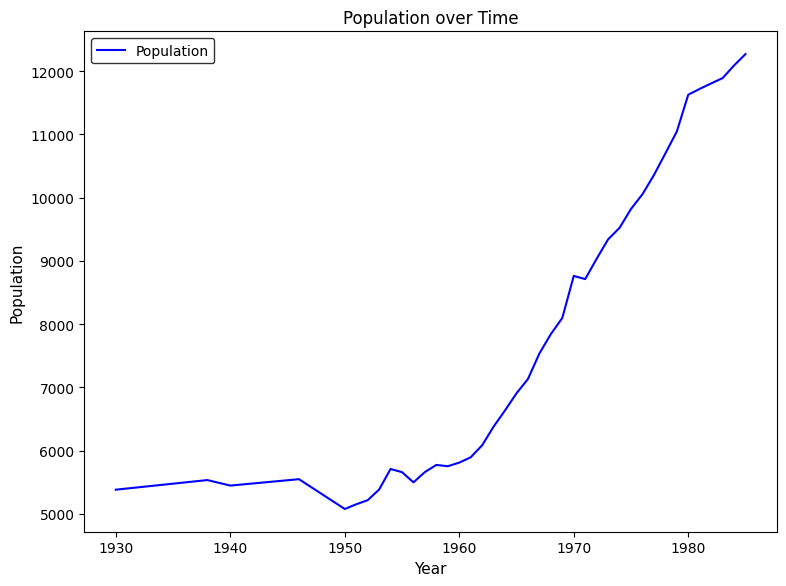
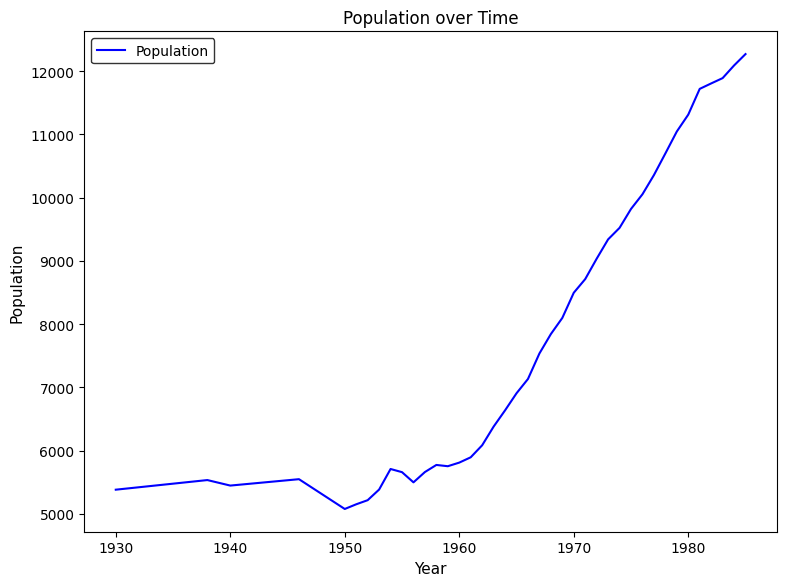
  {
    "1930": 5400,
    "1940": 5400,
    "1950": 5100,
    "1960": 5800,
-   "1970": 8800,
-   "1980": 11600
+   "1970": 8500,
+   "1980": 11300
  }
